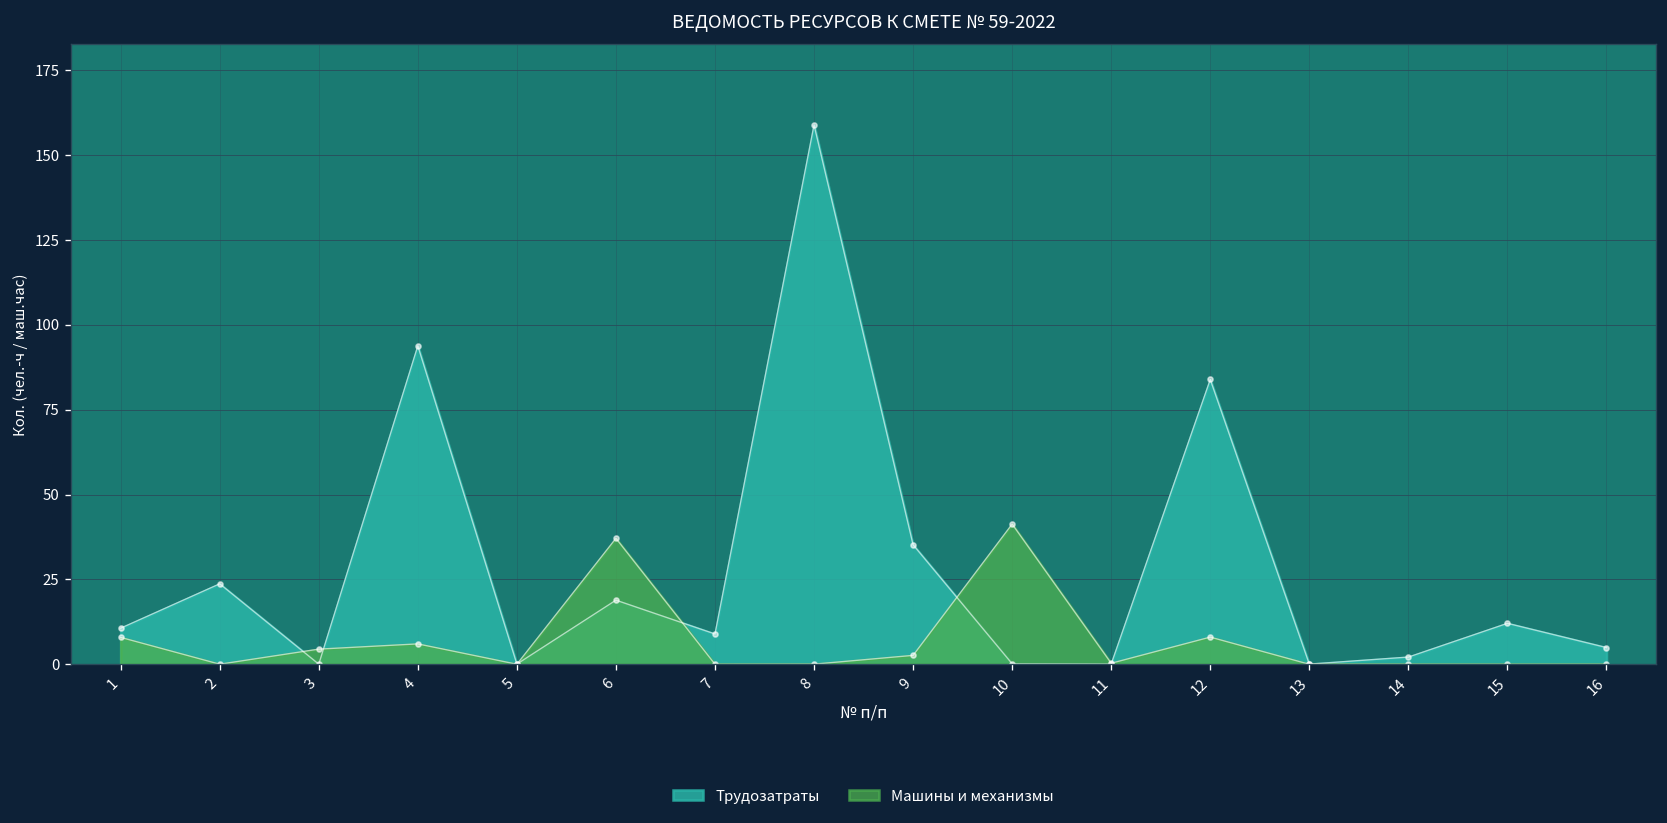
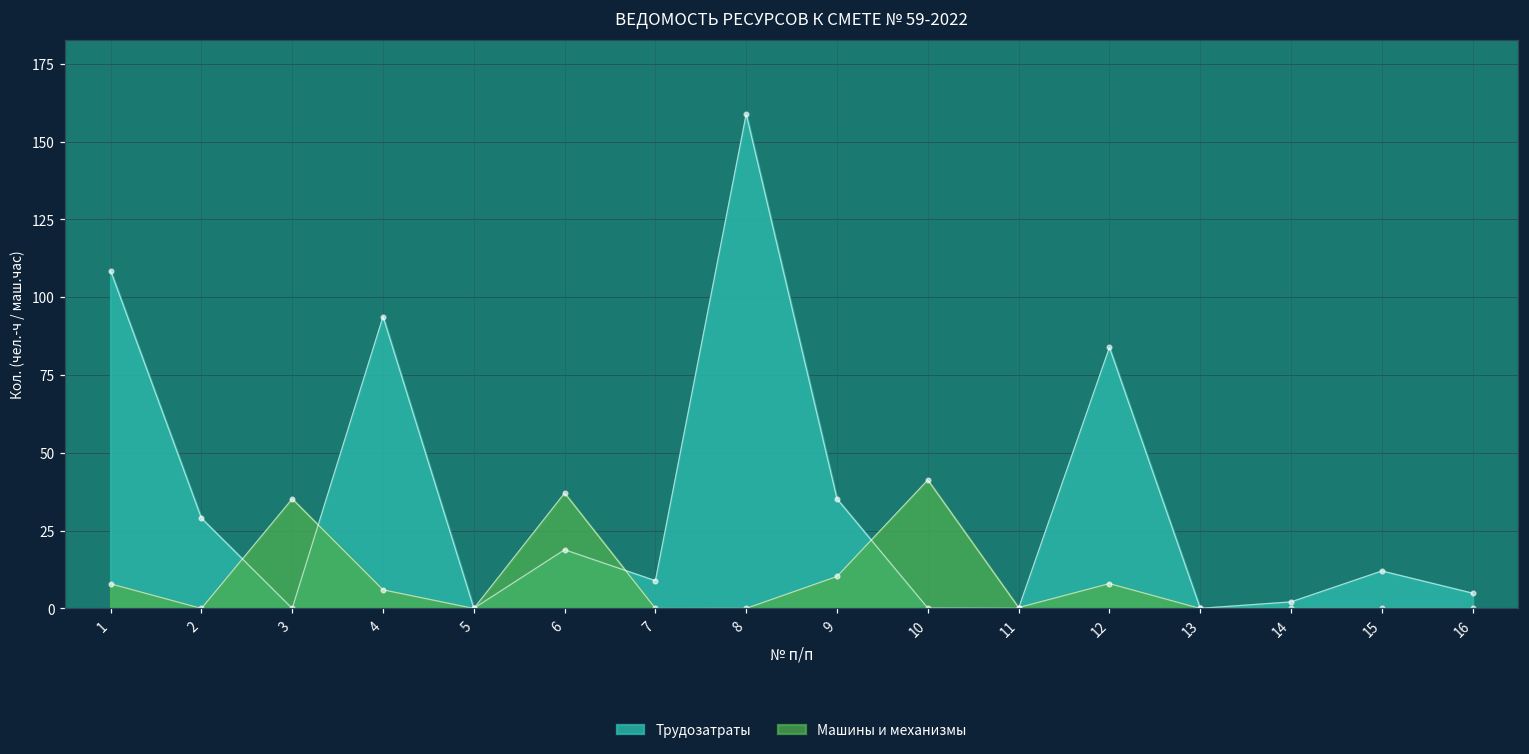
  {
    "Трудозатраты": {
-     "1": 11,
-     "2": 24,
+     "1": 108,
+     "2": 29,
      "3": 0,
      "4": 94,
      "6": 19,
      "7": 9,
      "8": 159,
      "9": 35,
      "10": 0,
      "12": 84,
      "14": 2,
      "15": 12,
      "16": 5
    },
    "Машины и механизмы": {
      "1": 8,
      "2": 0,
-     "3": 4,
+     "3": 35,
      "4": 6,
      "6": 37,
      "7": 0,
      "8": 0,
-     "9": 3,
+     "9": 10,
      "10": 41,
      "12": 8,
      "14": 0,
      "15": 0,
      "16": 0
    }
  }
